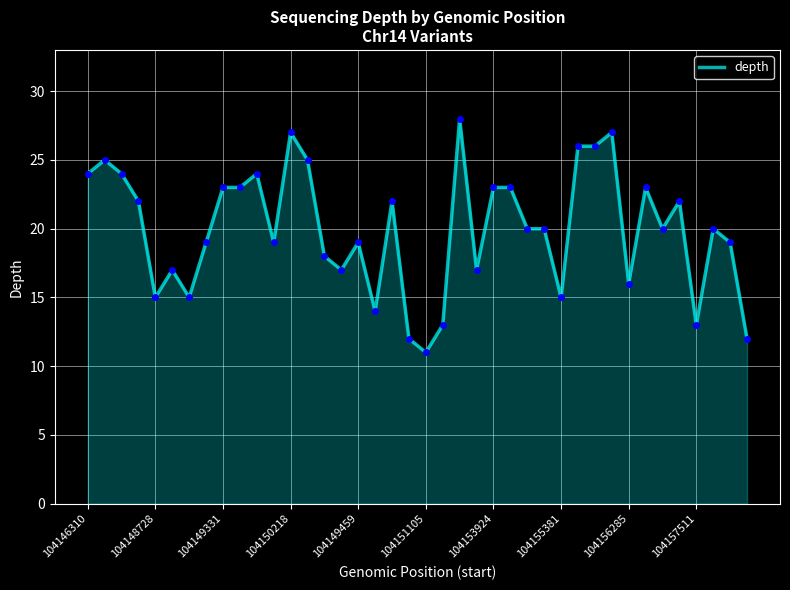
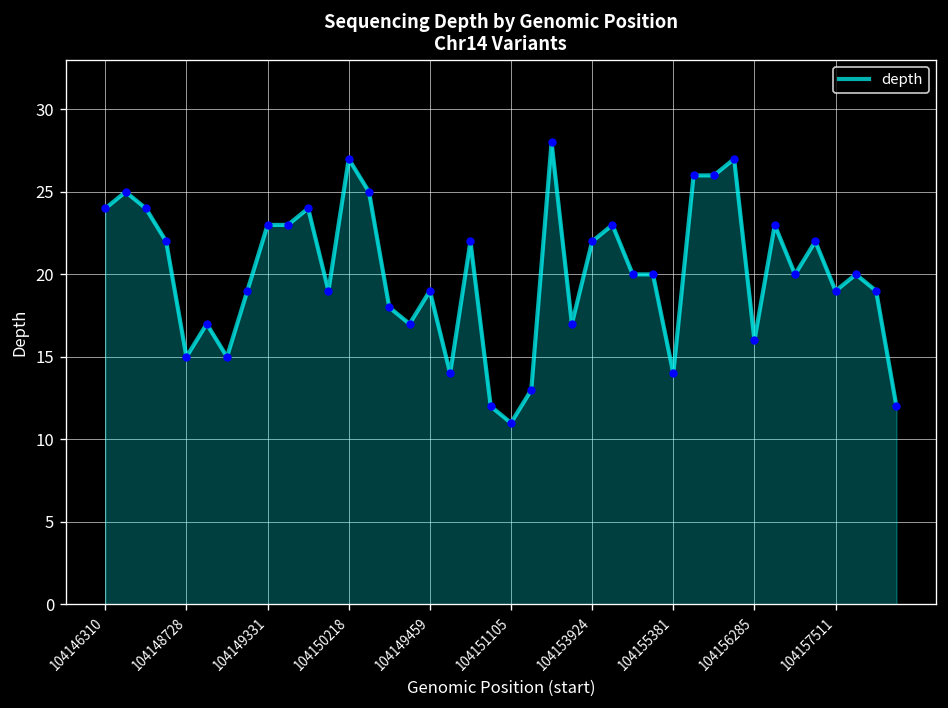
  {
    "104146310": 24,
    "104148728": 15,
    "104149331": 23,
    "104150218": 27,
    "104149459": 19,
    "104151105": 11,
-   "104153924": 23,
-   "104155381": 15,
+   "104153924": 22,
+   "104155381": 14,
    "104156285": 16,
-   "104157511": 13
+   "104157511": 19
  }
